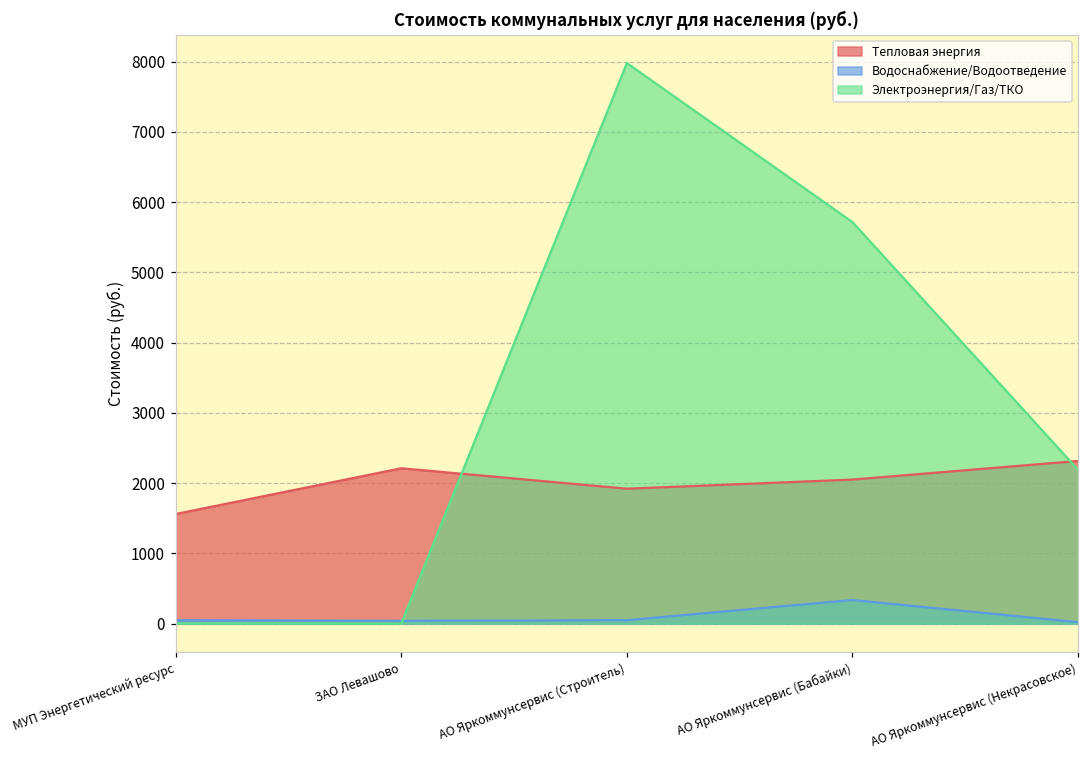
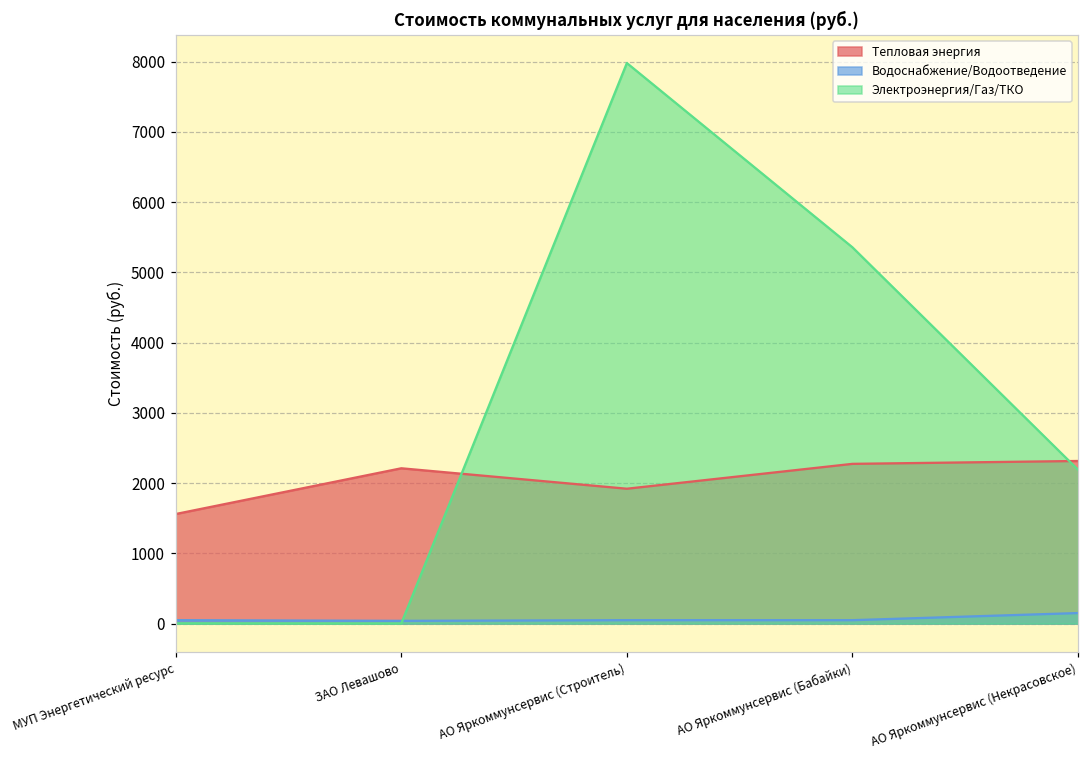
  {
    "Тепловая энергия": {
      "МУП Энергетический ресурс": 1600,
      "ЗАО Левашово": 2200,
      "АО Яркоммунсервис (Строитель)": 1900,
-     "АО Яркоммунсервис (Бабайки)": 2100,
+     "АО Яркоммунсервис (Бабайки)": 2300,
      "АО Яркоммунсервис (Некрасовское)": 2300
    },
    "Водоснабжение/Водоотведение": {
      "МУП Энергетический ресурс": 0,
      "АО Яркоммунсервис (Строитель)": 0,
-     "АО Яркоммунсервис (Бабайки)": 300,
-     "АО Яркоммунсервис (Некрасовское)": 0
+     "АО Яркоммунсервис (Бабайки)": 0,
+     "АО Яркоммунсервис (Некрасовское)": 100
    },
    "Электроэнергия/Газ/ТКО": {
      "МУП Энергетический ресурс": 0,
      "АО Яркоммунсервис (Строитель)": 8000,
-     "АО Яркоммунсервис (Бабайки)": 5700,
+     "АО Яркоммунсервис (Бабайки)": 5400,
      "АО Яркоммунсервис (Некрасовское)": 2200
    }
  }
